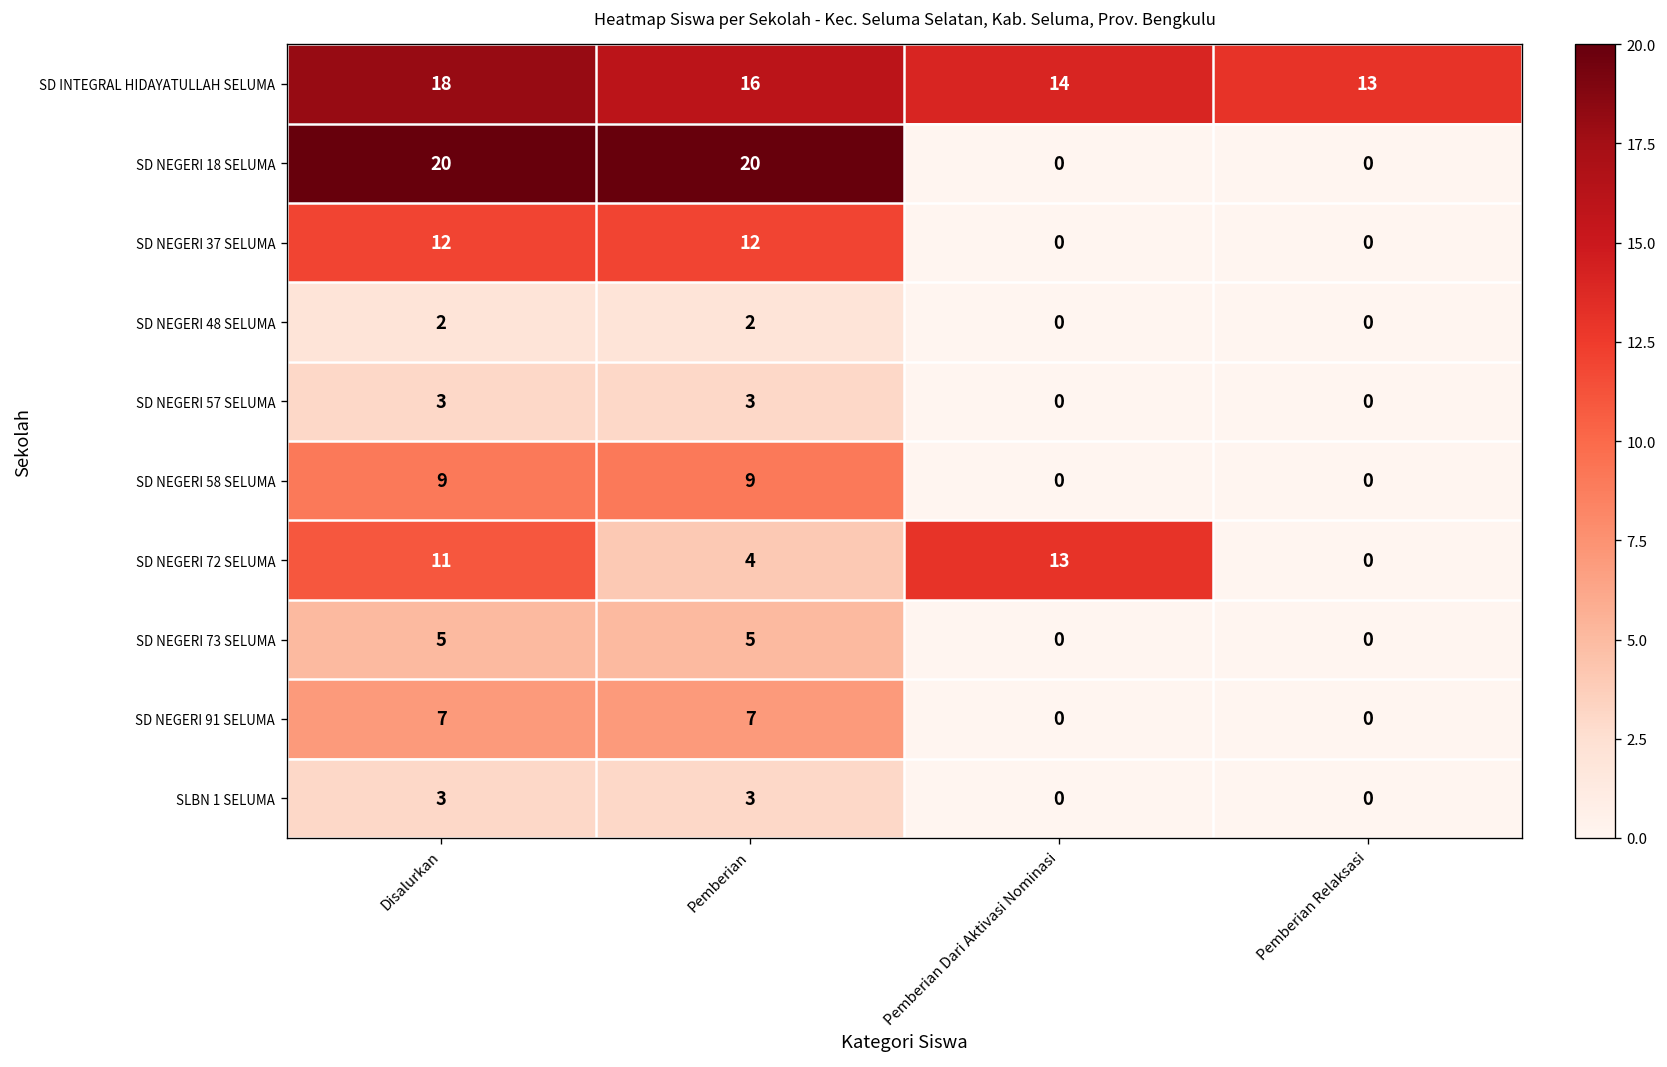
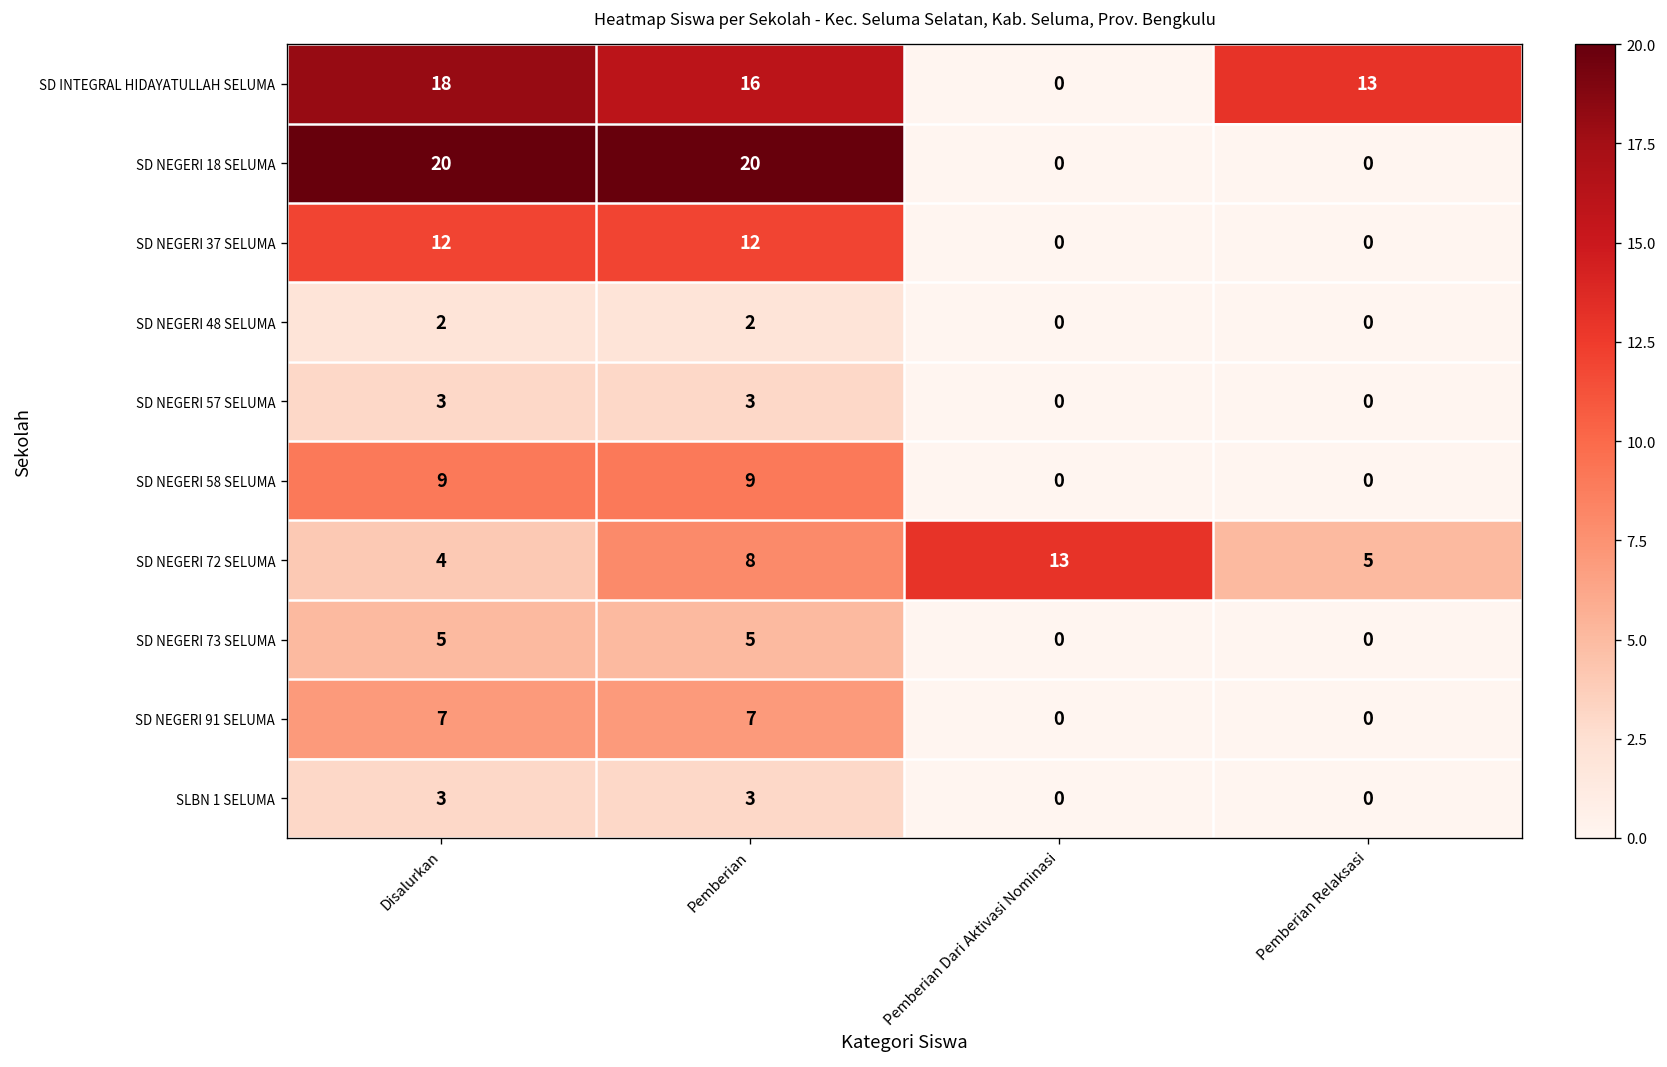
  {
    "SD INTEGRAL HIDAYATULLAH SELUMA": {
      "Disalurkan": 18,
      "Pemberian": 16,
-     "Pemberian Dari Aktivasi Nominasi": 14,
+     "Pemberian Dari Aktivasi Nominasi": 0,
      "Pemberian Relaksasi": 13
    },
    "SD NEGERI 18 SELUMA": {
      "Disalurkan": 20,
      "Pemberian": 20,
      "Pemberian Dari Aktivasi Nominasi": 0,
      "Pemberian Relaksasi": 0
    },
    "SD NEGERI 37 SELUMA": {
      "Disalurkan": 12,
      "Pemberian": 12,
      "Pemberian Dari Aktivasi Nominasi": 0,
      "Pemberian Relaksasi": 0
    },
    "SD NEGERI 48 SELUMA": {
      "Disalurkan": 2,
      "Pemberian": 2,
      "Pemberian Dari Aktivasi Nominasi": 0,
      "Pemberian Relaksasi": 0
    },
    "SD NEGERI 57 SELUMA": {
      "Disalurkan": 3,
      "Pemberian": 3,
      "Pemberian Dari Aktivasi Nominasi": 0,
      "Pemberian Relaksasi": 0
    },
    "SD NEGERI 58 SELUMA": {
      "Disalurkan": 9,
      "Pemberian": 9,
      "Pemberian Dari Aktivasi Nominasi": 0,
      "Pemberian Relaksasi": 0
    },
    "SD NEGERI 72 SELUMA": {
-     "Disalurkan": 11,
-     "Pemberian": 4,
+     "Disalurkan": 4,
+     "Pemberian": 8,
      "Pemberian Dari Aktivasi Nominasi": 13,
-     "Pemberian Relaksasi": 0
+     "Pemberian Relaksasi": 5
    },
    "SD NEGERI 73 SELUMA": {
      "Disalurkan": 5,
      "Pemberian": 5,
      "Pemberian Dari Aktivasi Nominasi": 0,
      "Pemberian Relaksasi": 0
    },
    "SD NEGERI 91 SELUMA": {
      "Disalurkan": 7,
      "Pemberian": 7,
      "Pemberian Dari Aktivasi Nominasi": 0,
      "Pemberian Relaksasi": 0
    },
    "SLBN 1 SELUMA": {
      "Disalurkan": 3,
      "Pemberian": 3,
      "Pemberian Dari Aktivasi Nominasi": 0,
      "Pemberian Relaksasi": 0
    }
  }
